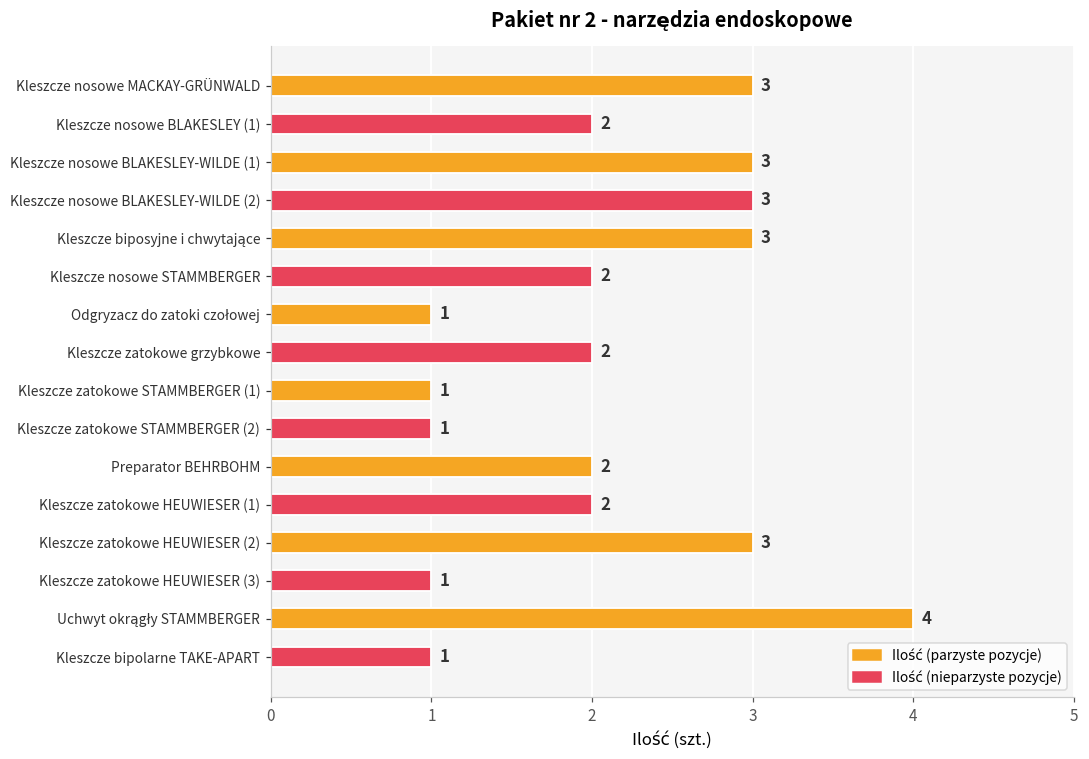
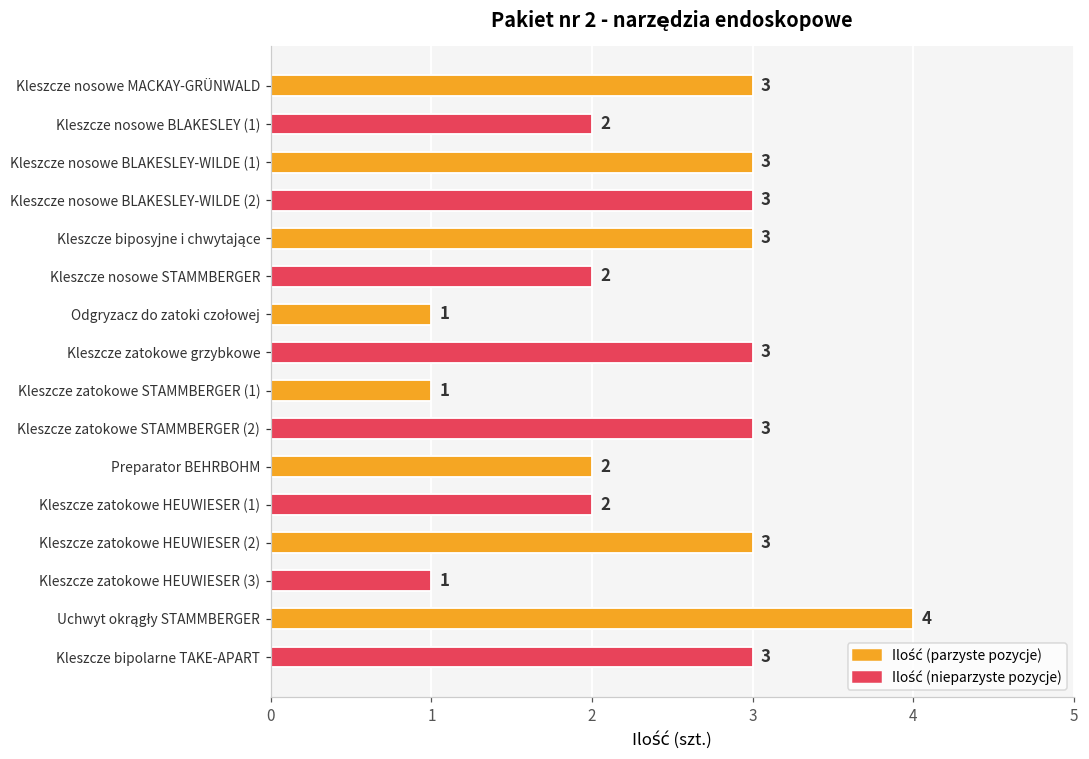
  {
    "Kleszcze nosowe MACKAY-GRÜNWALD": 3,
    "Kleszcze nosowe BLAKESLEY (1)": 2,
    "Kleszcze nosowe BLAKESLEY-WILDE (1)": 3,
    "Kleszcze nosowe BLAKESLEY-WILDE (2)": 3,
    "Kleszcze biposyjne i chwytające": 3,
    "Kleszcze nosowe STAMMBERGER": 2,
    "Odgryzacz do zatoki czołowej": 1,
-   "Kleszcze zatokowe grzybkowe": 2,
+   "Kleszcze zatokowe grzybkowe": 3,
    "Kleszcze zatokowe STAMMBERGER (1)": 1,
-   "Kleszcze zatokowe STAMMBERGER (2)": 1,
+   "Kleszcze zatokowe STAMMBERGER (2)": 3,
    "Preparator BEHRBOHM": 2,
    "Kleszcze zatokowe HEUWIESER (1)": 2,
    "Kleszcze zatokowe HEUWIESER (2)": 3,
    "Kleszcze zatokowe HEUWIESER (3)": 1,
    "Uchwyt okrągły STAMMBERGER": 4,
-   "Kleszcze bipolarne TAKE-APART": 1
+   "Kleszcze bipolarne TAKE-APART": 3
  }
